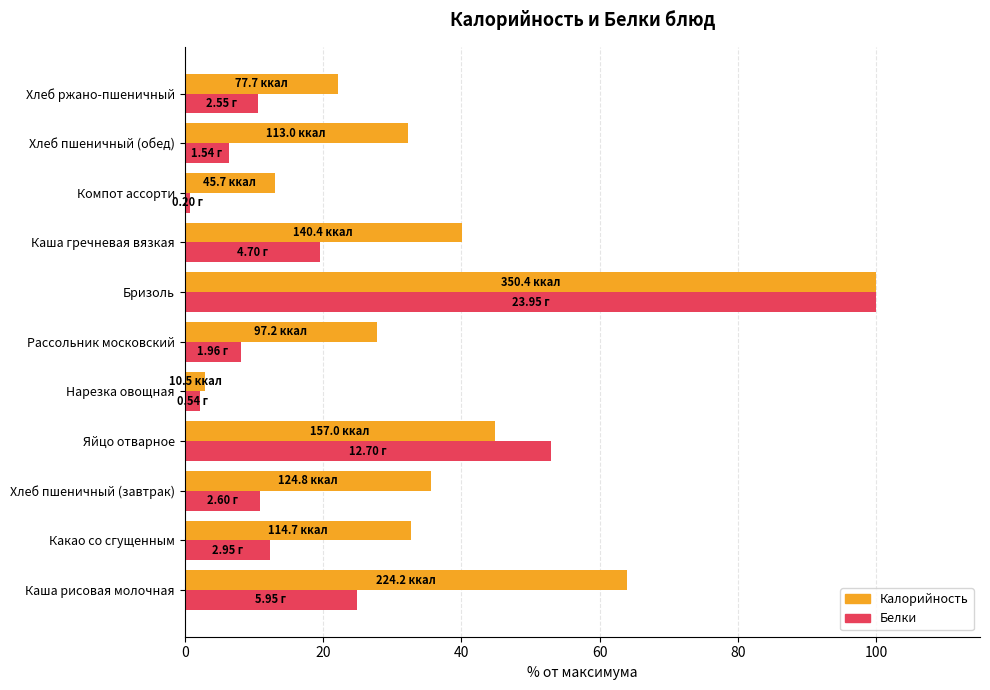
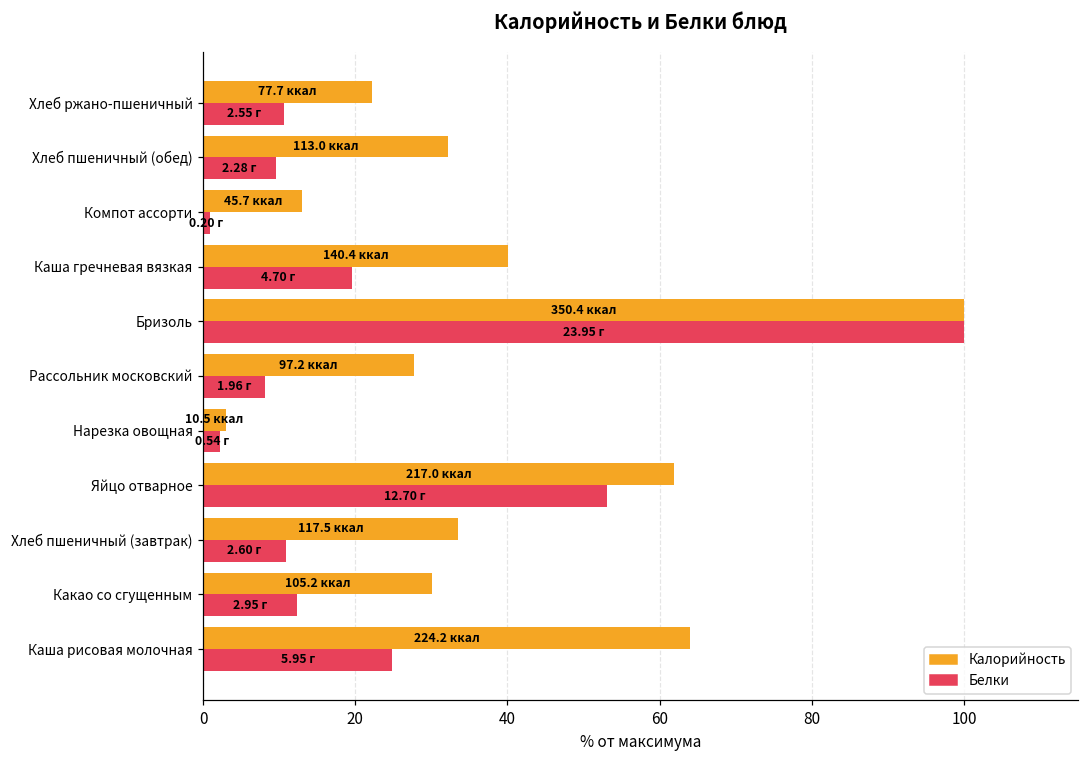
  {
    "Калорийность": {
-     "Яйцо отварное": 157.0,
-     "Хлеб пшеничный (завтрак)": 124.8,
-     "Какао со сгущенным": 114.7
+     "Яйцо отварное": 217.0,
+     "Хлеб пшеничный (завтрак)": 117.5,
+     "Какао со сгущенным": 105.2
    },
    "Белки": {
-     "Хлеб пшеничный (обед)": 1.54
+     "Хлеб пшеничный (обед)": 2.28
    }
  }
